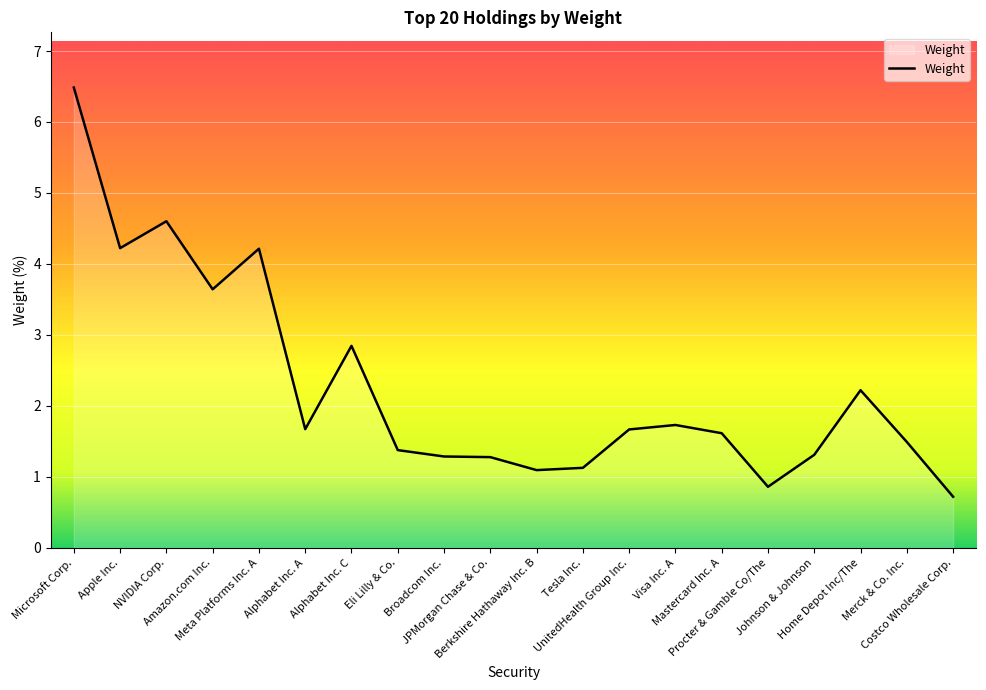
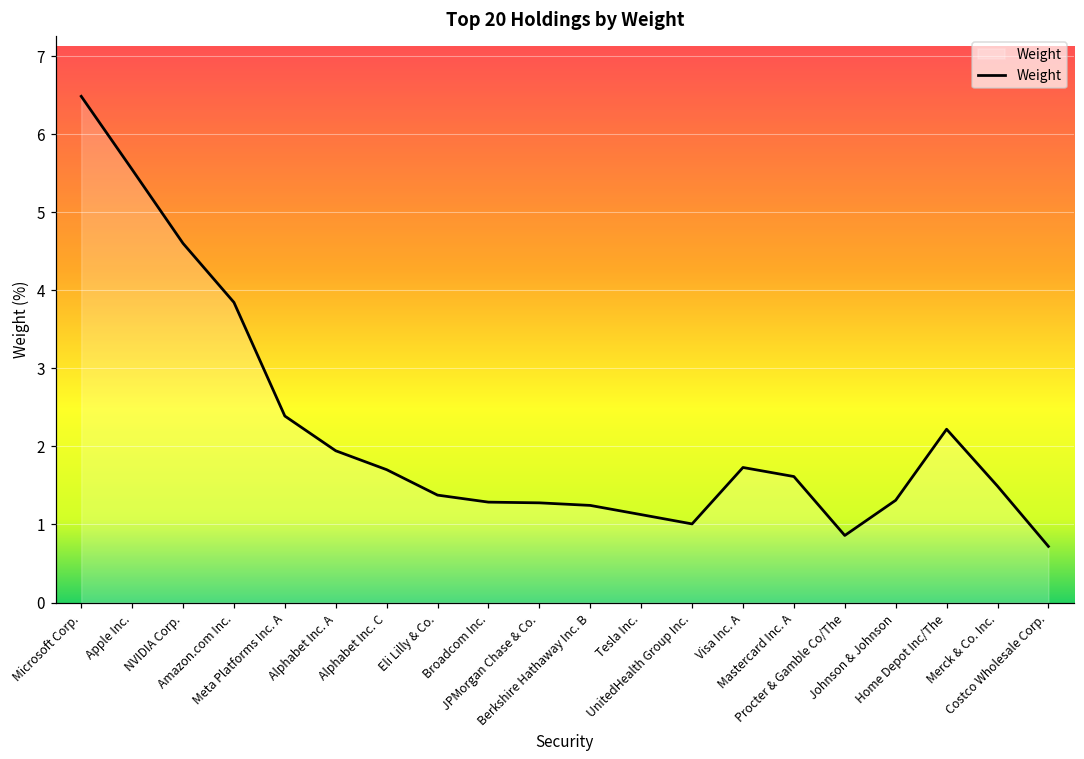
  {
    "Microsoft Corp.": 6.5,
-   "Apple Inc.": 4.2,
+   "Apple Inc.": 5.5,
    "NVIDIA Corp.": 4.6,
-   "Amazon.com Inc.": 3.6,
-   "Meta Platforms Inc. A": 4.2,
-   "Alphabet Inc. A": 1.7,
-   "Alphabet Inc. C": 2.8,
+   "Amazon.com Inc.": 3.8,
+   "Meta Platforms Inc. A": 2.4,
+   "Alphabet Inc. A": 1.9,
+   "Alphabet Inc. C": 1.7,
    "Eli Lilly & Co.": 1.4,
    "Broadcom Inc.": 1.3,
    "JPMorgan Chase & Co.": 1.3,
-   "Berkshire Hathaway Inc. B": 1.1,
+   "Berkshire Hathaway Inc. B": 1.2,
    "Tesla Inc.": 1.1,
-   "UnitedHealth Group Inc.": 1.7,
+   "UnitedHealth Group Inc.": 1.0,
    "Visa Inc. A": 1.7,
    "Mastercard Inc. A": 1.6,
    "Procter & Gamble Co/The": 0.9,
    "Johnson & Johnson": 1.3,
    "Home Depot Inc/The": 2.2,
    "Merck & Co. Inc.": 1.5,
    "Costco Wholesale Corp.": 0.7
  }
